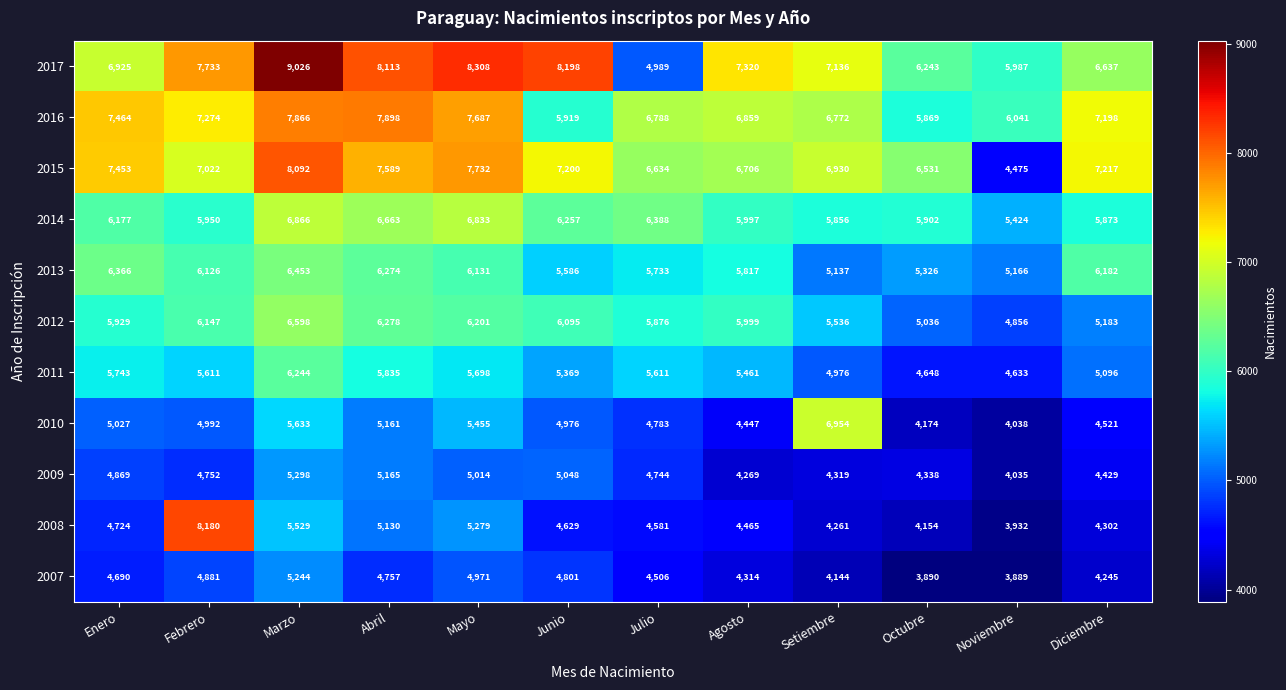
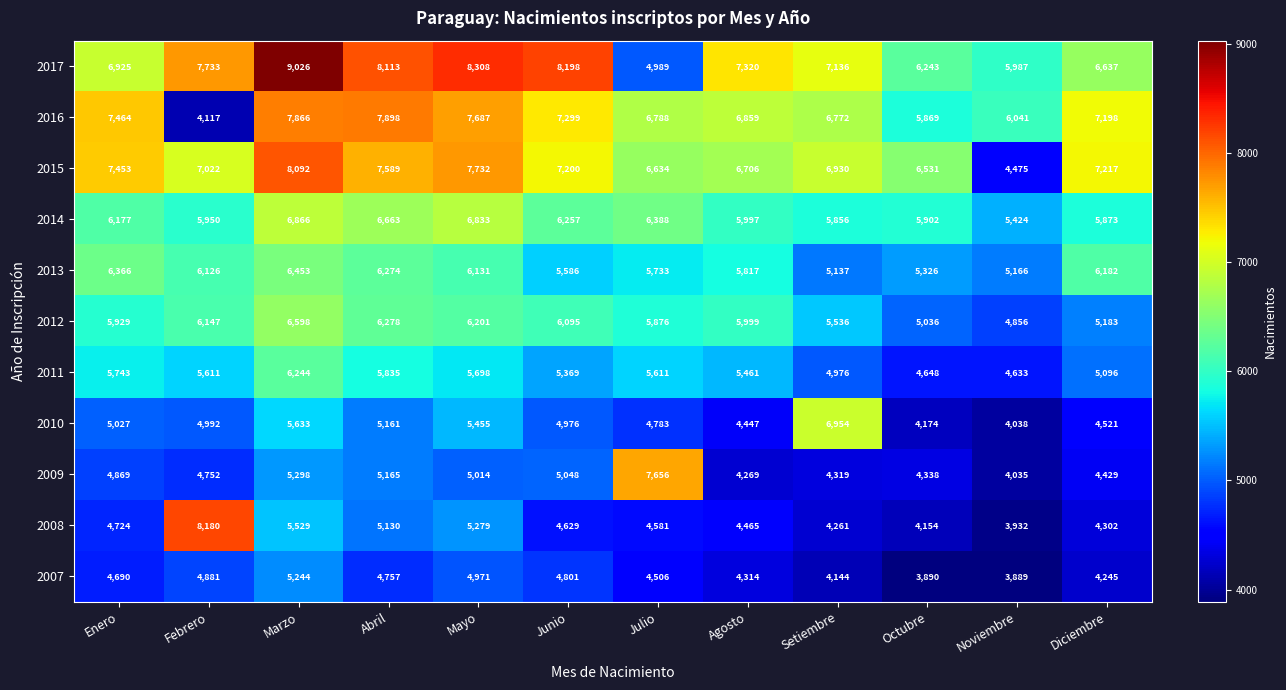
  {
    "2017": {
      "Enero": "6,925",
      "Febrero": "7,733",
      "Marzo": "9,026",
      "Abril": "8,113",
      "Mayo": "8,308",
      "Junio": "8,198",
      "Julio": "4,989",
      "Agosto": "7,320",
      "Setiembre": "7,136",
      "Octubre": "6,243",
      "Noviembre": "5,987",
      "Diciembre": "6,637"
    },
    "2016": {
      "Enero": "7,464",
-     "Febrero": "7,274",
+     "Febrero": "4,117",
      "Marzo": "7,866",
      "Abril": "7,898",
      "Mayo": "7,687",
-     "Junio": "5,919",
+     "Junio": "7,299",
      "Julio": "6,788",
      "Agosto": "6,859",
      "Setiembre": "6,772",
      "Octubre": "5,869",
      "Noviembre": "6,041",
      "Diciembre": "7,198"
    },
    "2015": {
      "Enero": "7,453",
      "Febrero": "7,022",
      "Marzo": "8,092",
      "Abril": "7,589",
      "Mayo": "7,732",
      "Junio": "7,200",
      "Julio": "6,634",
      "Agosto": "6,706",
      "Setiembre": "6,930",
      "Octubre": "6,531",
      "Noviembre": "4,475",
      "Diciembre": "7,217"
    },
    "2014": {
      "Enero": "6,177",
      "Febrero": "5,950",
      "Marzo": "6,866",
      "Abril": "6,663",
      "Mayo": "6,833",
      "Junio": "6,257",
      "Julio": "6,388",
      "Agosto": "5,997",
      "Setiembre": "5,856",
      "Octubre": "5,902",
      "Noviembre": "5,424",
      "Diciembre": "5,873"
    },
    "2013": {
      "Enero": "6,366",
      "Febrero": "6,126",
      "Marzo": "6,453",
      "Abril": "6,274",
      "Mayo": "6,131",
      "Junio": "5,586",
      "Julio": "5,733",
      "Agosto": "5,817",
      "Setiembre": "5,137",
      "Octubre": "5,326",
      "Noviembre": "5,166",
      "Diciembre": "6,182"
    },
    "2012": {
      "Enero": "5,929",
      "Febrero": "6,147",
      "Marzo": "6,598",
      "Abril": "6,278",
      "Mayo": "6,201",
      "Junio": "6,095",
      "Julio": "5,876",
      "Agosto": "5,999",
      "Setiembre": "5,536",
      "Octubre": "5,036",
      "Noviembre": "4,856",
      "Diciembre": "5,183"
    },
    "2011": {
      "Enero": "5,743",
      "Febrero": "5,611",
      "Marzo": "6,244",
      "Abril": "5,835",
      "Mayo": "5,698",
      "Junio": "5,369",
      "Julio": "5,611",
      "Agosto": "5,461",
      "Setiembre": "4,976",
      "Octubre": "4,648",
      "Noviembre": "4,633",
      "Diciembre": "5,096"
    },
    "2010": {
      "Enero": "5,027",
      "Febrero": "4,992",
      "Marzo": "5,633",
      "Abril": "5,161",
      "Mayo": "5,455",
      "Junio": "4,976",
      "Julio": "4,783",
      "Agosto": "4,447",
      "Setiembre": "6,954",
      "Octubre": "4,174",
      "Noviembre": "4,038",
      "Diciembre": "4,521"
    },
    "2009": {
      "Enero": "4,869",
      "Febrero": "4,752",
      "Marzo": "5,298",
      "Abril": "5,165",
      "Mayo": "5,014",
      "Junio": "5,048",
-     "Julio": "4,744",
+     "Julio": "7,656",
      "Agosto": "4,269",
      "Setiembre": "4,319",
      "Octubre": "4,338",
      "Noviembre": "4,035",
      "Diciembre": "4,429"
    },
    "2008": {
      "Enero": "4,724",
      "Febrero": "8,180",
      "Marzo": "5,529",
      "Abril": "5,130",
      "Mayo": "5,279",
      "Junio": "4,629",
      "Julio": "4,581",
      "Agosto": "4,465",
      "Setiembre": "4,261",
      "Octubre": "4,154",
      "Noviembre": "3,932",
      "Diciembre": "4,302"
    },
    "2007": {
      "Enero": "4,690",
      "Febrero": "4,881",
      "Marzo": "5,244",
      "Abril": "4,757",
      "Mayo": "4,971",
      "Junio": "4,801",
      "Julio": "4,506",
      "Agosto": "4,314",
      "Setiembre": "4,144",
      "Octubre": "3,890",
      "Noviembre": "3,889",
      "Diciembre": "4,245"
    }
  }
